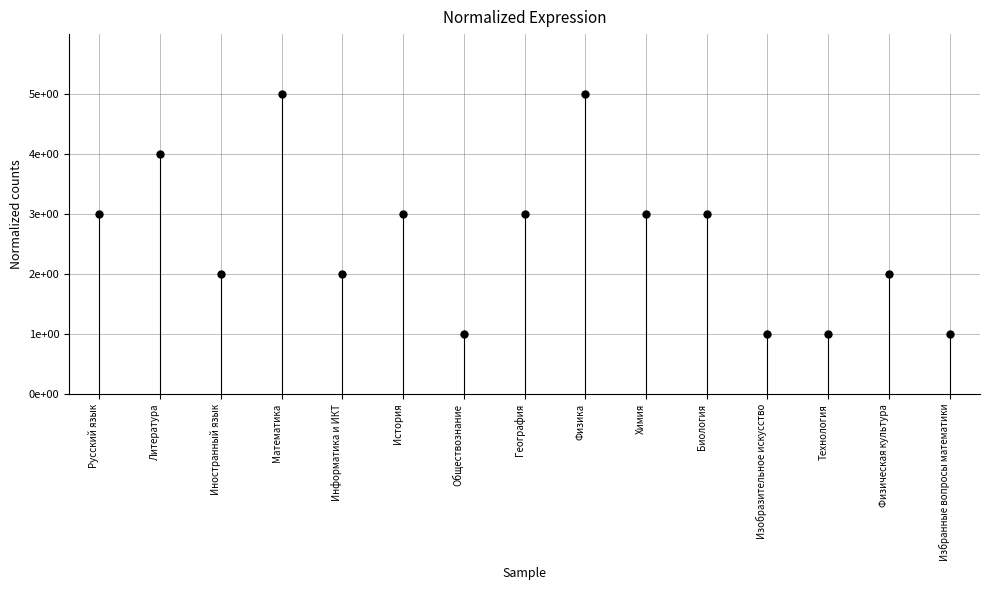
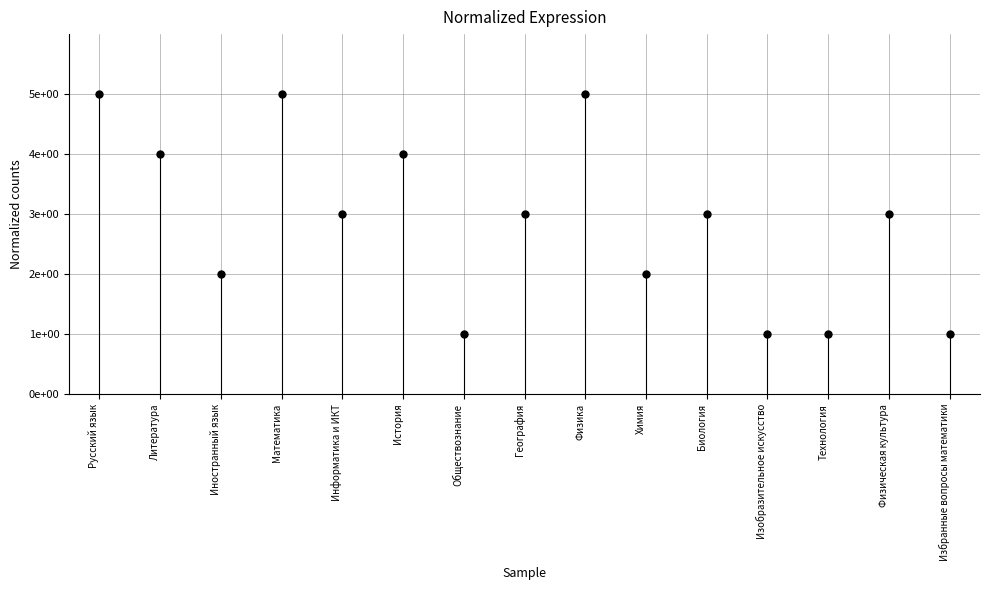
  {
-   "Русский язык": 3,
-   "Информатика и ИКТ": 2,
-   "История": 3,
-   "Химия": 3,
-   "Физическая культура": 2
+   "Русский язык": 5,
+   "Информатика и ИКТ": 3,
+   "История": 4,
+   "Химия": 2,
+   "Физическая культура": 3
  }
